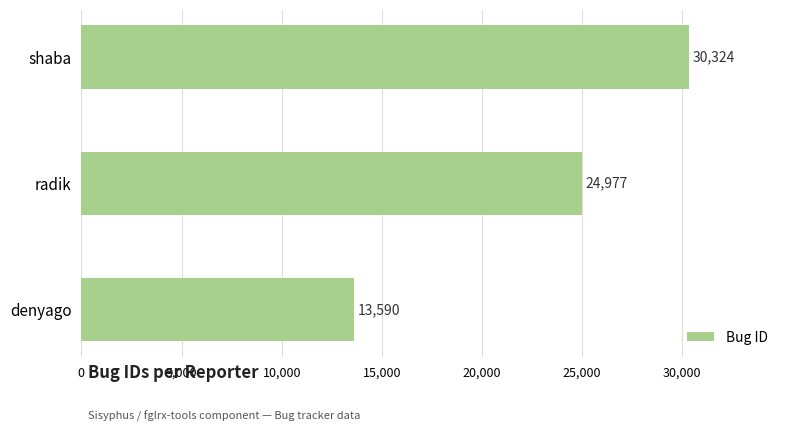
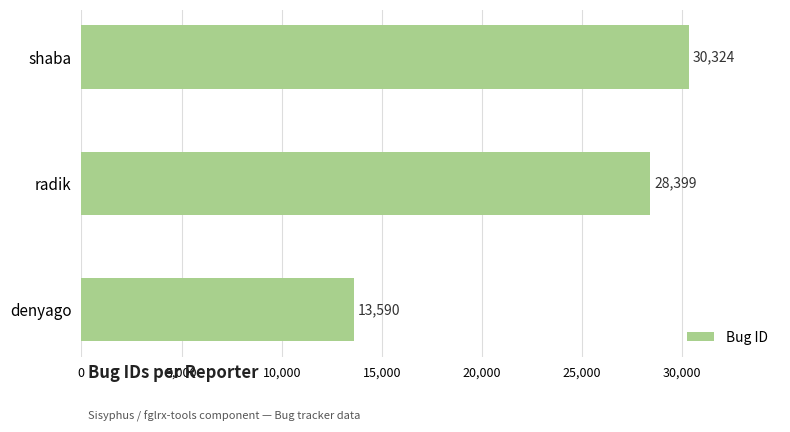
  {
    "shaba": "30,324",
-   "radik": "24,977",
+   "radik": "28,399",
    "denyago": "13,590"
  }
